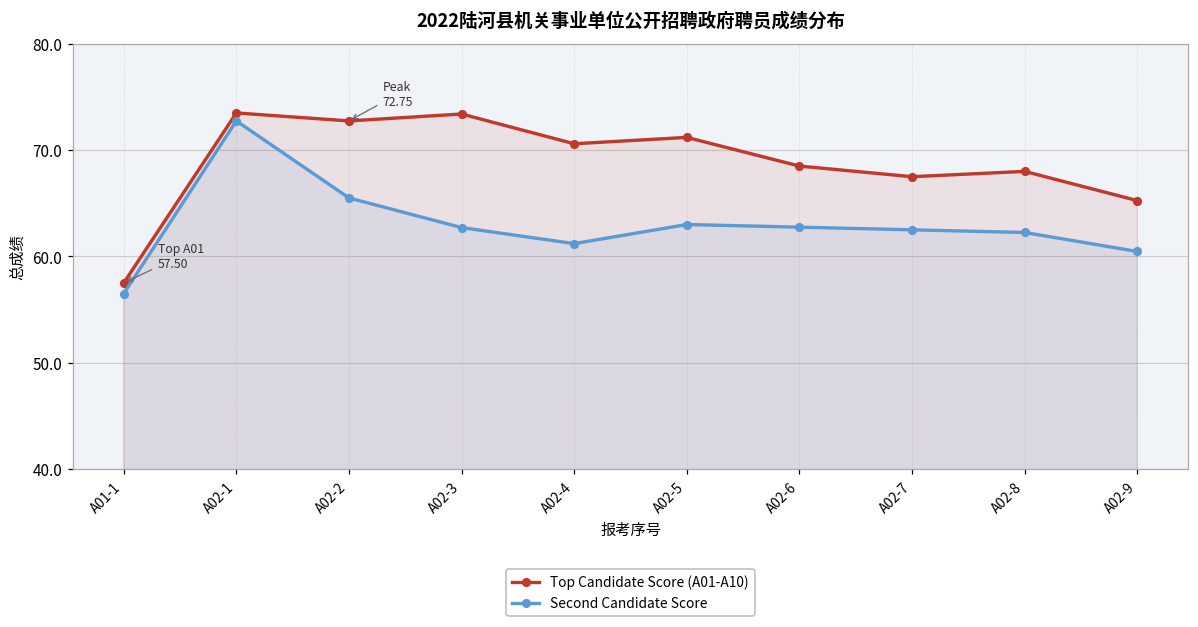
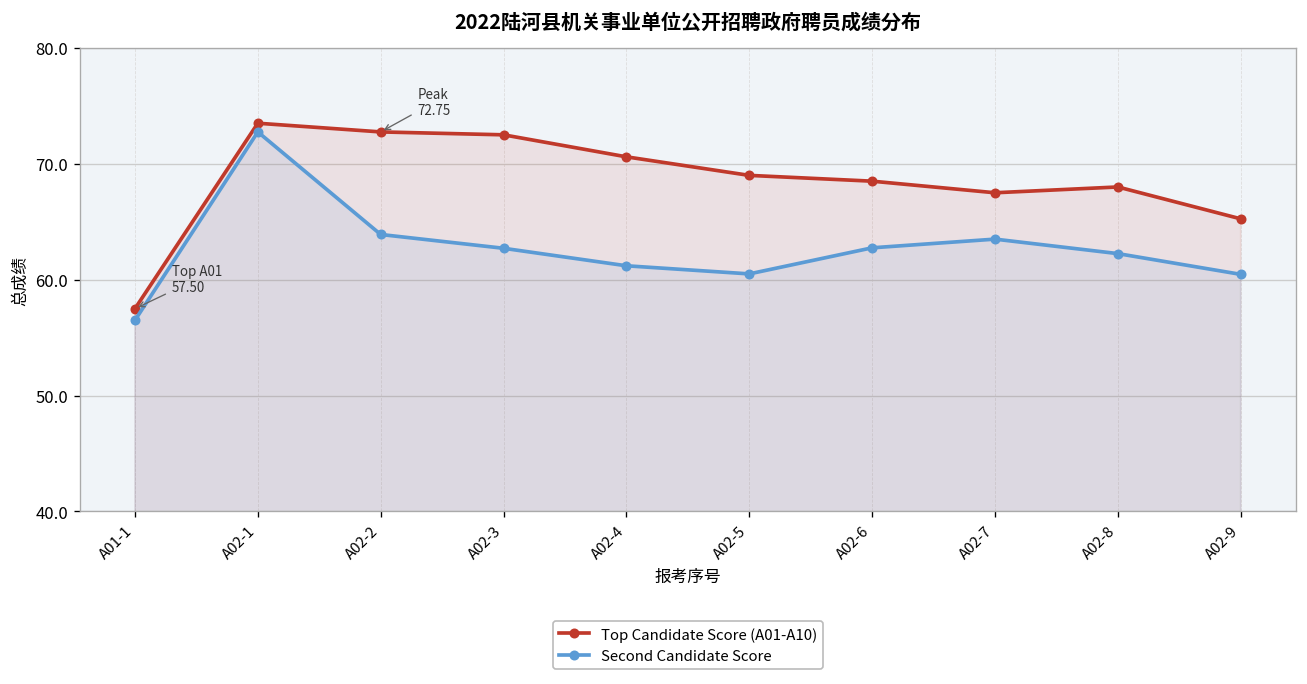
  {
    "Top Candidate Score (A01-A10)": {
      "A02-1": 74,
-     "A02-3": 73.4,
+     "A02-3": 72.5,
      "A02-4": 71,
-     "A02-5": 71,
+     "A02-5": 69,
      "A02-6": 69,
      "A02-7": 68,
      "A02-8": 68,
      "A02-9": 65
    },
    "Second Candidate Score": {
      "A01-1": 57,
      "A02-1": 73,
-     "A02-2": 66,
+     "A02-2": 64,
      "A02-3": 63,
      "A02-4": 61,
-     "A02-5": 63,
+     "A02-5": 61,
      "A02-6": 63,
-     "A02-7": 63,
+     "A02-7": 64,
      "A02-8": 62,
      "A02-9": 60
    }
  }
